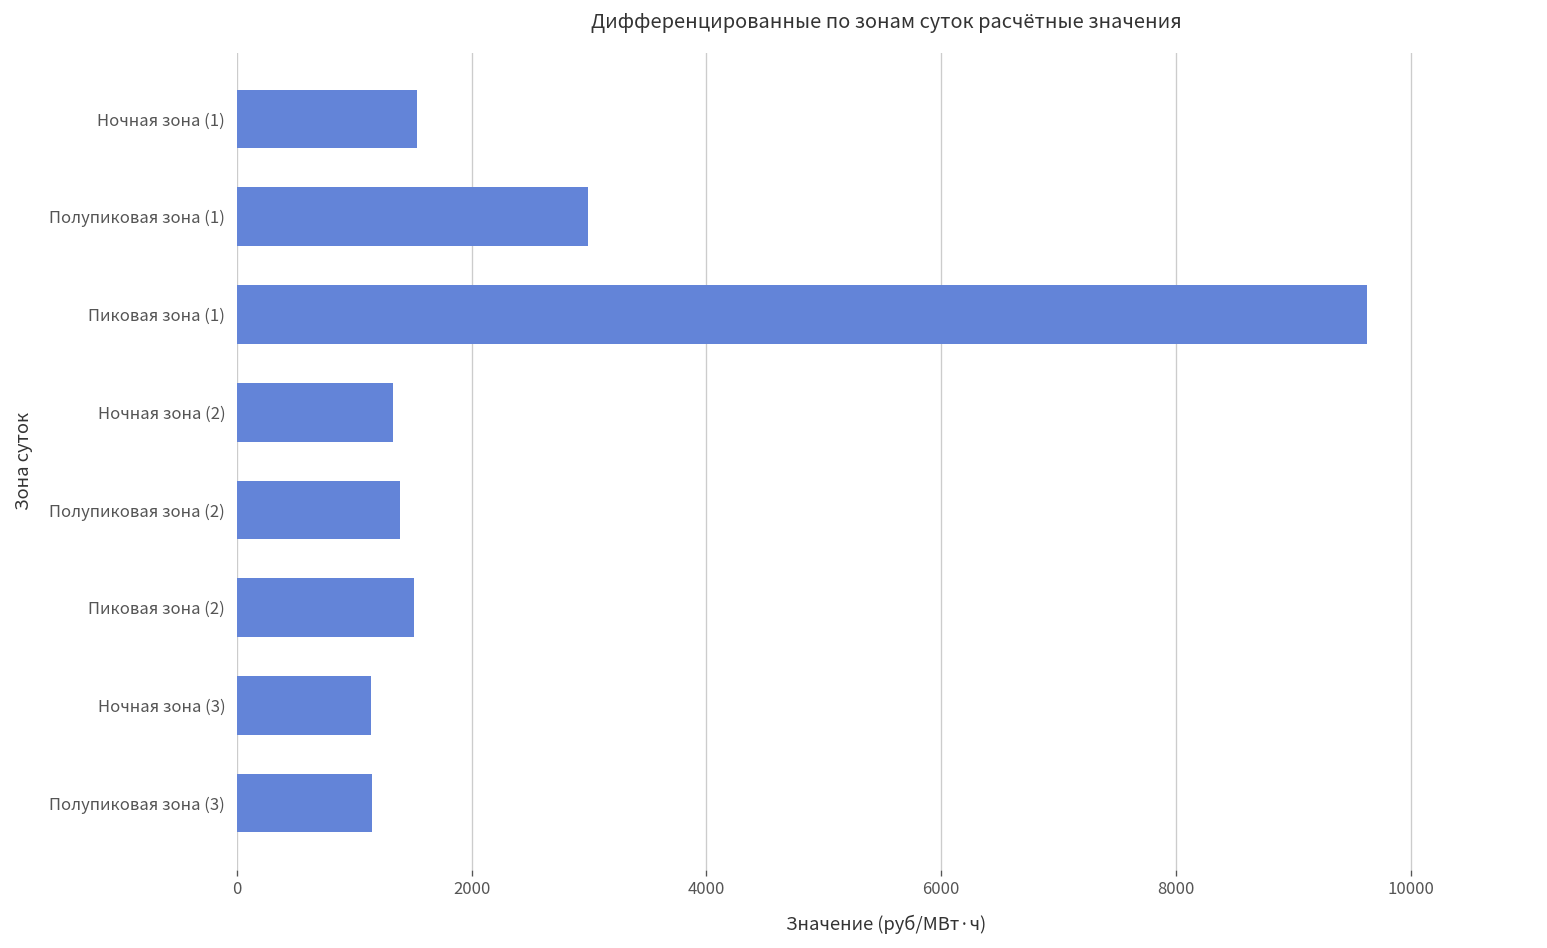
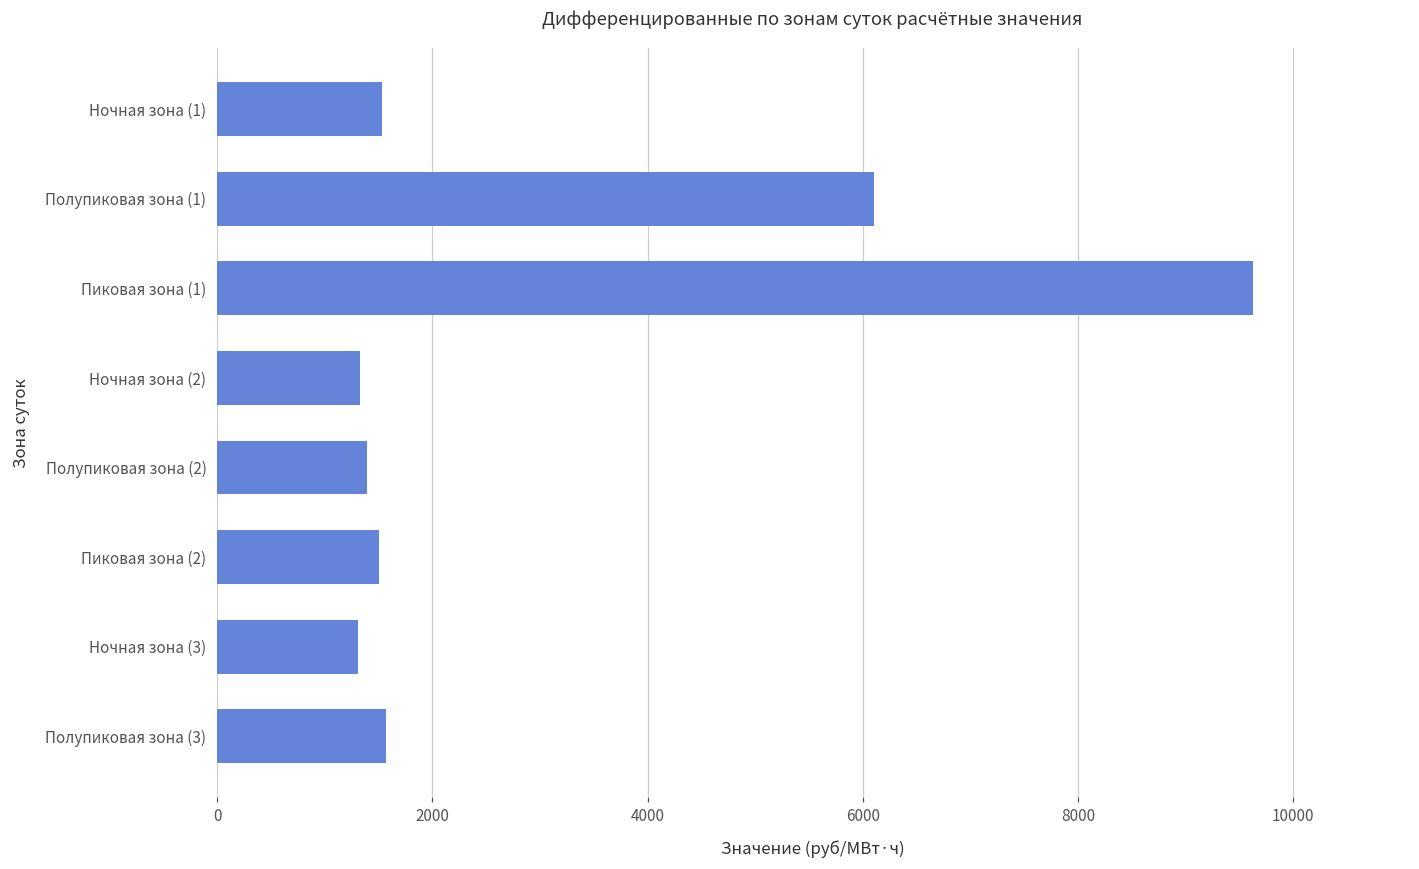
  {
    "Ночная зона (1)": 1500,
-   "Полупиковая зона (1)": 3000,
+   "Полупиковая зона (1)": 6100,
    "Пиковая зона (1)": 9600,
    "Ночная зона (2)": 1300,
    "Полупиковая зона (2)": 1400,
    "Пиковая зона (2)": 1500,
-   "Ночная зона (3)": 1100,
-   "Полупиковая зона (3)": 1200
+   "Ночная зона (3)": 1300,
+   "Полупиковая зона (3)": 1600
  }
